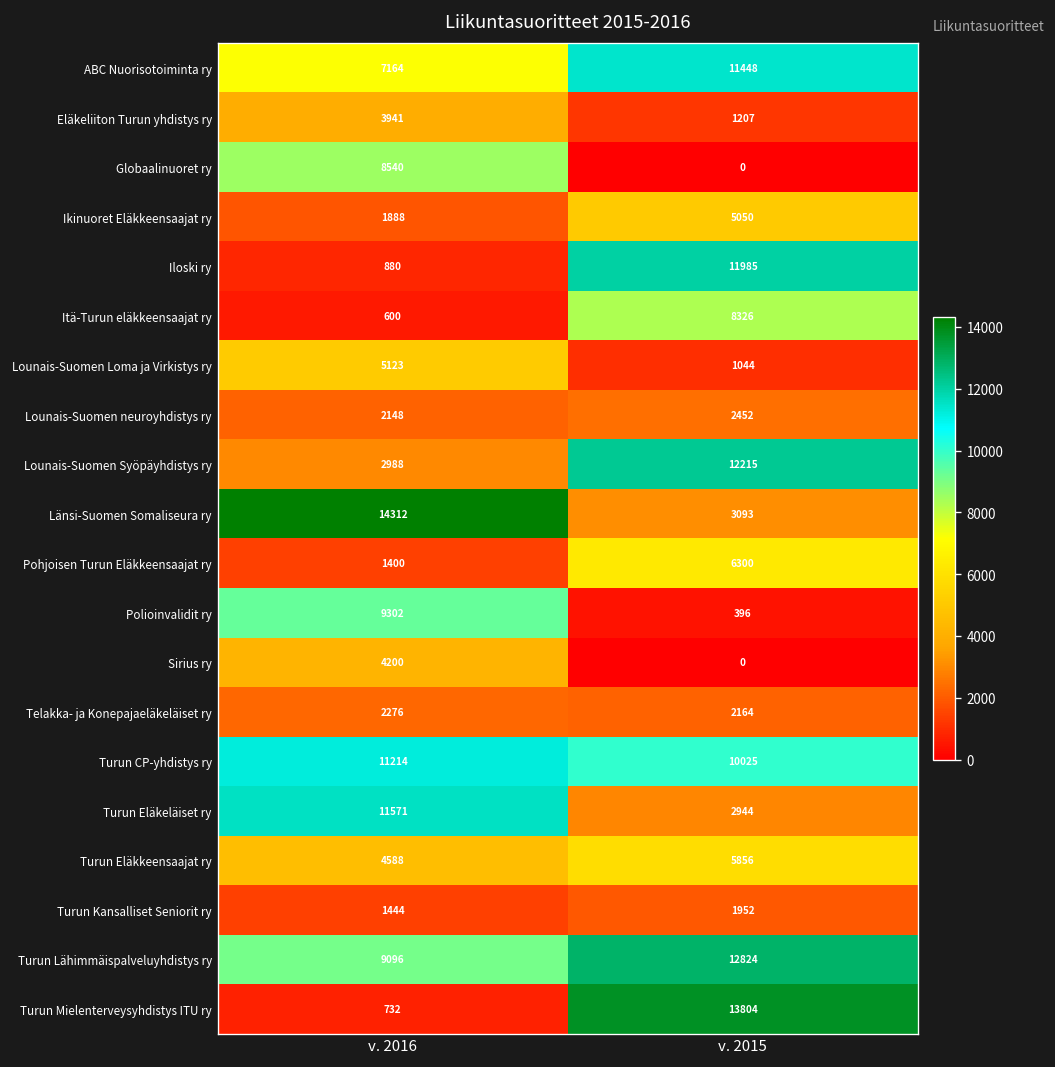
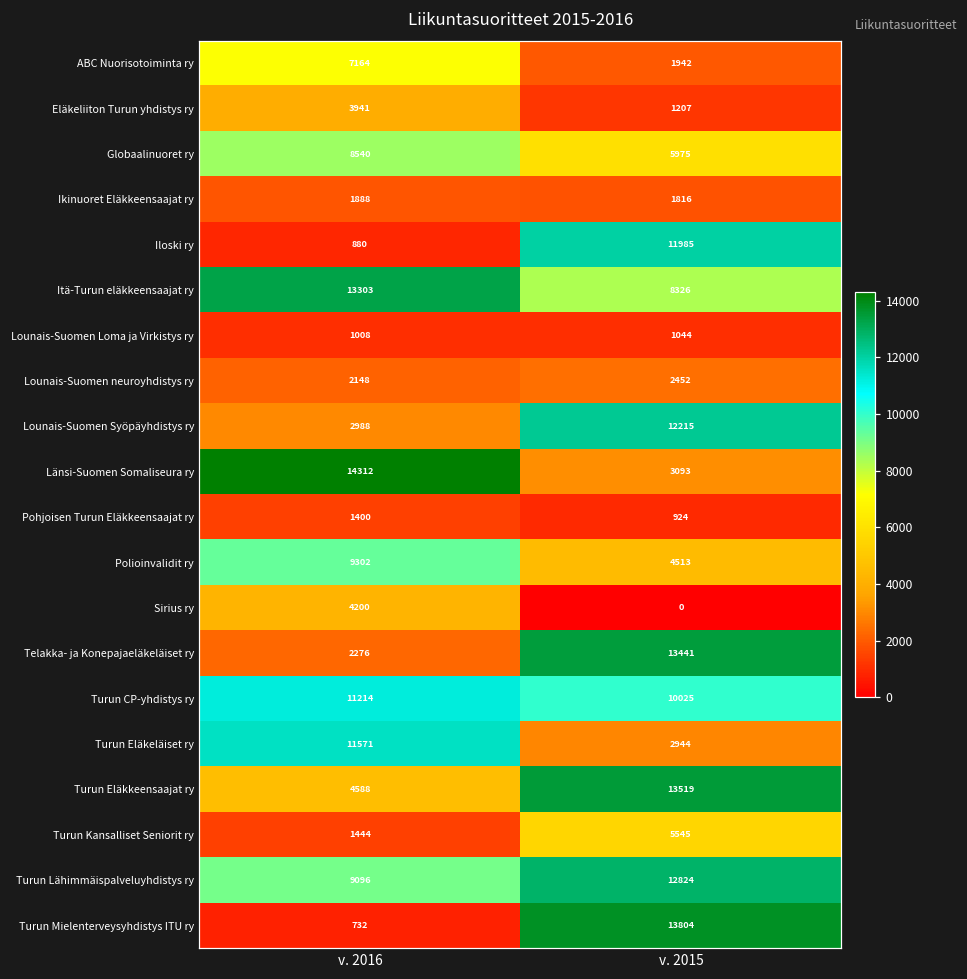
  {
    "ABC Nuorisotoiminta ry": {
      "v. 2016": 7164,
-     "v. 2015": 11448
+     "v. 2015": 1942
    },
    "Eläkeliiton Turun yhdistys ry": {
      "v. 2016": 3941,
      "v. 2015": 1207
    },
    "Globaalinuoret ry": {
      "v. 2016": 8540,
-     "v. 2015": 0
+     "v. 2015": 5975
    },
    "Ikinuoret Eläkkeensaajat ry": {
      "v. 2016": 1888,
-     "v. 2015": 5050
+     "v. 2015": 1816
    },
    "Iloski ry": {
      "v. 2016": 880,
      "v. 2015": 11985
    },
    "Itä-Turun eläkkeensaajat ry": {
-     "v. 2016": 600,
+     "v. 2016": 13303,
      "v. 2015": 8326
    },
    "Lounais-Suomen Loma ja Virkistys ry": {
-     "v. 2016": 5123,
+     "v. 2016": 1008,
      "v. 2015": 1044
    },
    "Lounais-Suomen neuroyhdistys ry": {
      "v. 2016": 2148,
      "v. 2015": 2452
    },
    "Lounais-Suomen Syöpäyhdistys ry": {
      "v. 2016": 2988,
      "v. 2015": 12215
    },
    "Länsi-Suomen Somaliseura ry": {
      "v. 2016": 14312,
      "v. 2015": 3093
    },
    "Pohjoisen Turun Eläkkeensaajat ry": {
      "v. 2016": 1400,
-     "v. 2015": 6300
+     "v. 2015": 924
    },
    "Polioinvalidit ry": {
      "v. 2016": 9302,
-     "v. 2015": 396
+     "v. 2015": 4513
    },
    "Sirius ry": {
      "v. 2016": 4200,
      "v. 2015": 0
    },
    "Telakka- ja Konepajaeläkeläiset ry": {
      "v. 2016": 2276,
-     "v. 2015": 2164
+     "v. 2015": 13441
    },
    "Turun CP-yhdistys ry": {
      "v. 2016": 11214,
      "v. 2015": 10025
    },
    "Turun Eläkeläiset ry": {
      "v. 2016": 11571,
      "v. 2015": 2944
    },
    "Turun Eläkkeensaajat ry": {
      "v. 2016": 4588,
-     "v. 2015": 5856
+     "v. 2015": 13519
    },
    "Turun Kansalliset Seniorit ry": {
      "v. 2016": 1444,
-     "v. 2015": 1952
+     "v. 2015": 5545
    },
    "Turun Lähimmäispalveluyhdistys ry": {
      "v. 2016": 9096,
      "v. 2015": 12824
    },
    "Turun Mielenterveysyhdistys ITU ry": {
      "v. 2016": 732,
      "v. 2015": 13804
    }
  }
